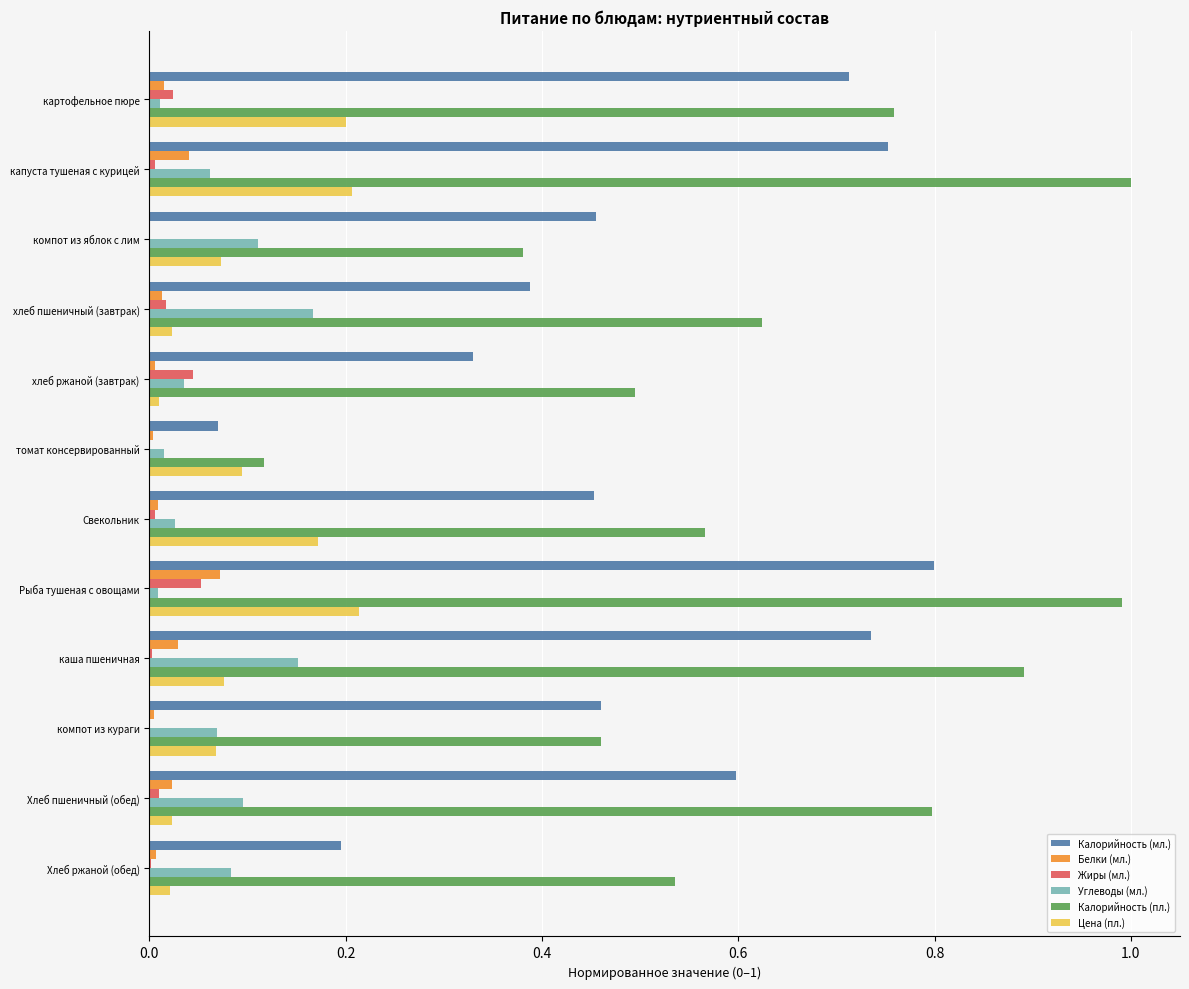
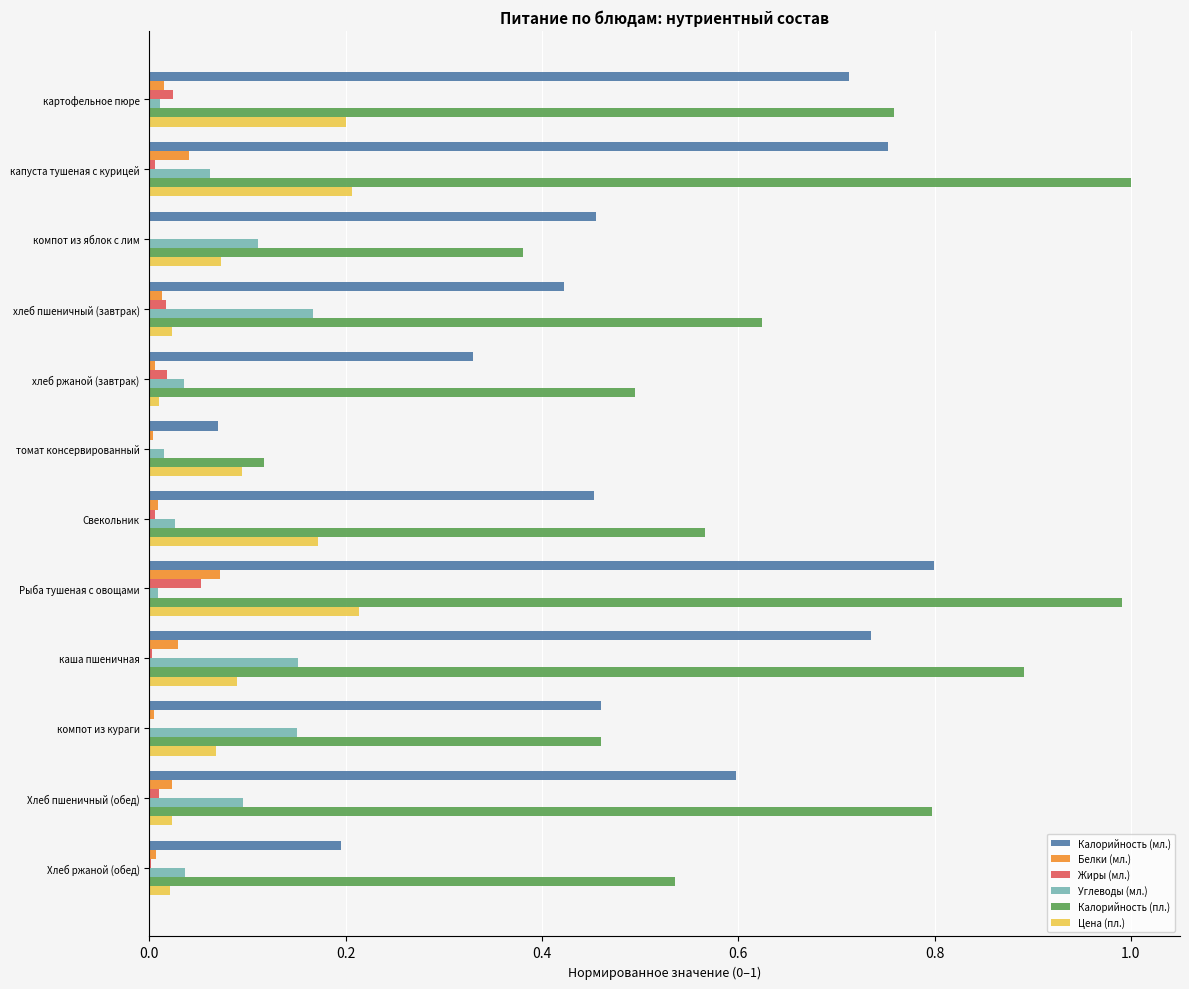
  {
    "Калорийность (мл.)": {
      "картофельное пюре": 0.71,
      "капуста тушеная с курицей": 0.75,
      "компот из яблок с лим": 0.46,
-     "хлеб пшеничный (завтрак)": 0.39,
+     "хлеб пшеничный (завтрак)": 0.42,
      "хлеб ржаной (завтрак)": 0.33,
      "томат консервированный": 0.07,
      "Свекольник": 0.45,
      "Рыба тушеная с овощами": 0.80,
      "каша пшеничная": 0.74,
      "компот из кураги": 0.46,
      "Хлеб пшеничный (обед)": 0.60,
      "Хлеб ржаной (обед)": 0.19
    },
    "Белки (мл.)": {
      "картофельное пюре": 0.01,
      "капуста тушеная с курицей": 0.04,
      "хлеб пшеничный (завтрак)": 0.01,
      "хлеб ржаной (завтрак)": 0.01,
      "томат консервированный": 0.00,
      "Свекольник": 0.01,
      "Рыба тушеная с овощами": 0.07,
      "каша пшеничная": 0.03,
      "компот из кураги": 0.01,
      "Хлеб пшеничный (обед)": 0.02,
      "Хлеб ржаной (обед)": 0.01
    },
    "Жиры (мл.)": {
      "картофельное пюре": 0.02,
      "капуста тушеная с курицей": 0.01,
      "хлеб пшеничный (завтрак)": 0.02,
-     "хлеб ржаной (завтрак)": 0.04,
+     "хлеб ржаной (завтрак)": 0.02,
      "Свекольник": 0.01,
      "Рыба тушеная с овощами": 0.05,
      "каша пшеничная": 0.00,
      "компот из кураги": 0.00,
      "Хлеб пшеничный (обед)": 0.01
    },
    "Углеводы (мл.)": {
      "картофельное пюре": 0.01,
      "капуста тушеная с курицей": 0.06,
      "компот из яблок с лим": 0.11,
      "хлеб пшеничный (завтрак)": 0.17,
      "хлеб ржаной (завтрак)": 0.04,
      "томат консервированный": 0.02,
      "Свекольник": 0.03,
      "Рыба тушеная с овощами": 0.01,
      "каша пшеничная": 0.15,
-     "компот из кураги": 0.07,
+     "компот из кураги": 0.15,
      "Хлеб пшеничный (обед)": 0.10,
-     "Хлеб ржаной (обед)": 0.08
+     "Хлеб ржаной (обед)": 0.04
    },
    "Калорийность (пл.)": {
      "картофельное пюре": 0.76,
      "капуста тушеная с курицей": 1.00,
      "компот из яблок с лим": 0.38,
      "хлеб пшеничный (завтрак)": 0.62,
      "хлеб ржаной (завтрак)": 0.49,
      "томат консервированный": 0.12,
      "Свекольник": 0.57,
      "Рыба тушеная с овощами": 0.99,
      "каша пшеничная": 0.89,
      "компот из кураги": 0.46,
      "Хлеб пшеничный (обед)": 0.80,
      "Хлеб ржаной (обед)": 0.54
    },
    "Цена (пл.)": {
      "картофельное пюре": 0.20,
      "капуста тушеная с курицей": 0.21,
      "компот из яблок с лим": 0.07,
      "хлеб пшеничный (завтрак)": 0.02,
      "хлеб ржаной (завтрак)": 0.01,
      "томат консервированный": 0.09,
      "Свекольник": 0.17,
      "Рыба тушеная с овощами": 0.21,
-     "каша пшеничная": 0.08,
+     "каша пшеничная": 0.09,
      "компот из кураги": 0.07,
      "Хлеб пшеничный (обед)": 0.02,
      "Хлеб ржаной (обед)": 0.02
    }
  }
